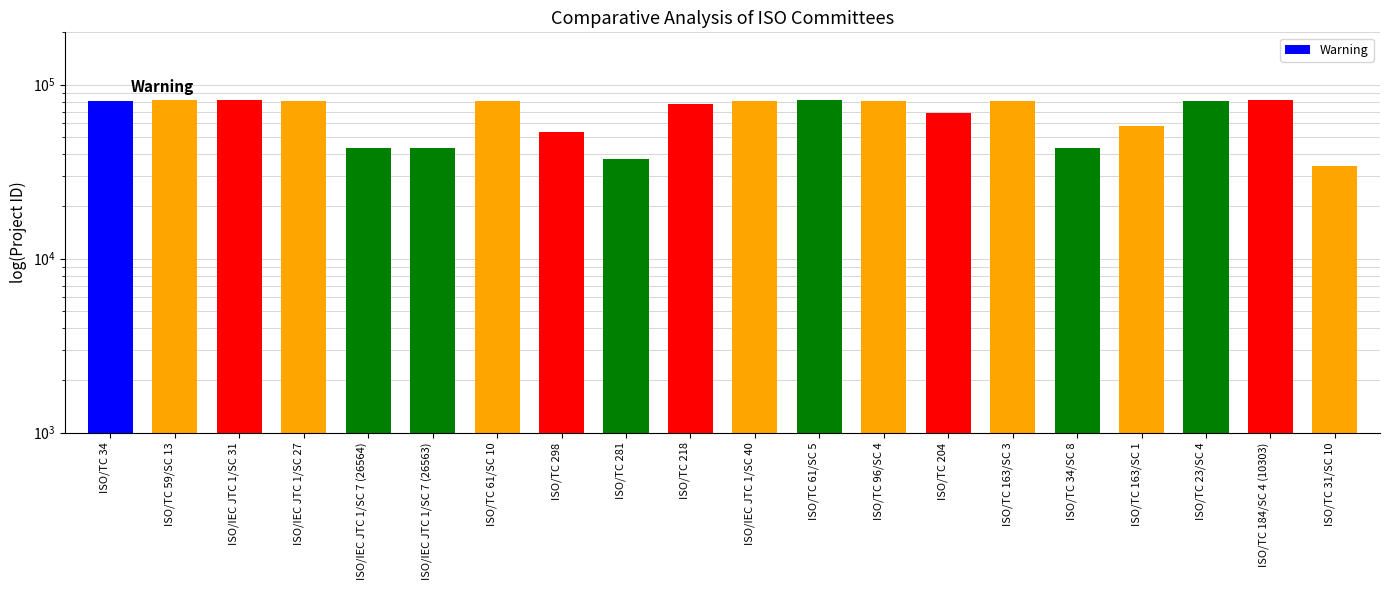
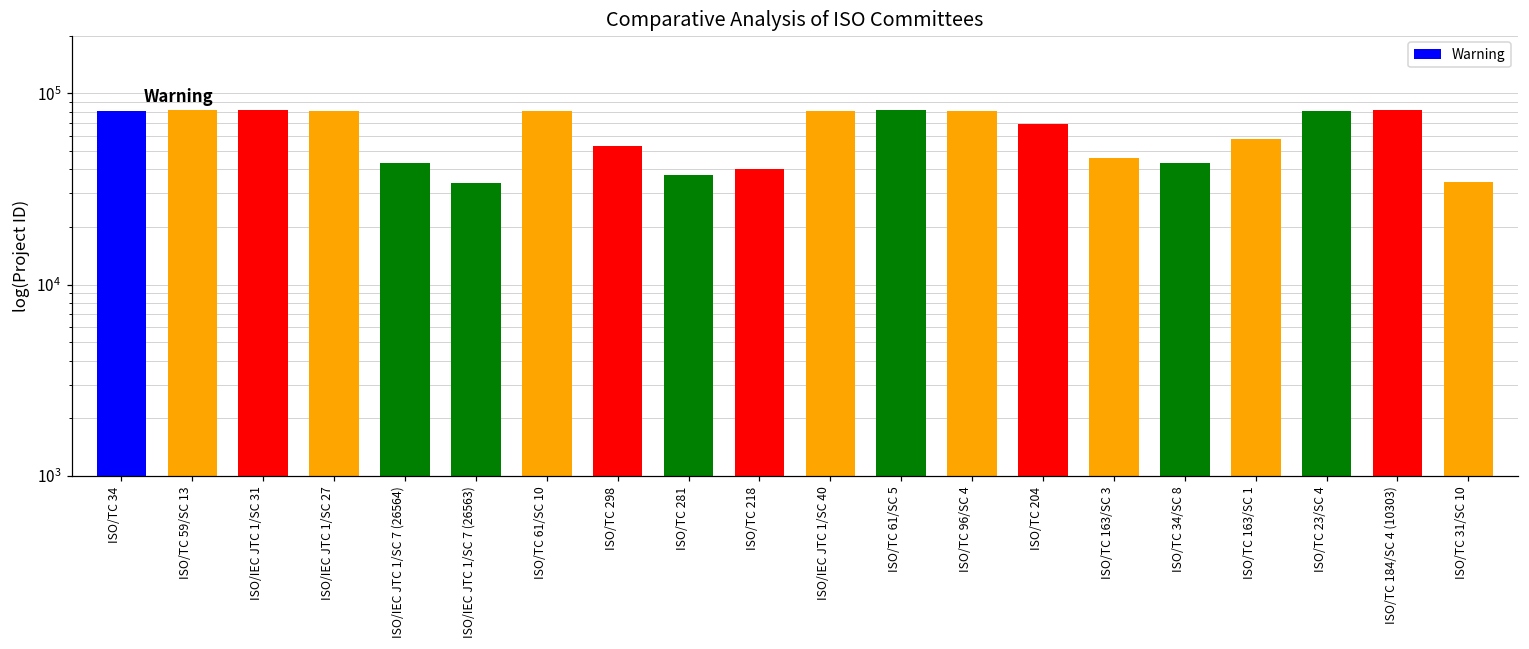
  {
    "ISO/TC 34": 80000,
    "ISO/TC 59/SC 13": 80000,
    "ISO/IEC JTC 1/SC 31": 80000,
    "ISO/IEC JTC 1/SC 27": 80000,
    "ISO/IEC JTC 1/SC 7 (26564)": 43000,
-   "ISO/IEC JTC 1/SC 7 (26563)": 43000,
+   "ISO/IEC JTC 1/SC 7 (26563)": 34000,
    "ISO/TC 61/SC 10": 80000,
    "ISO/TC 298": 53000,
    "ISO/TC 281": 37000,
-   "ISO/TC 218": 80000,
+   "ISO/TC 218": 40000,
    "ISO/IEC JTC 1/SC 40": 80000,
    "ISO/TC 61/SC 5": 80000,
    "ISO/TC 96/SC 4": 80000,
    "ISO/TC 204": 69000,
-   "ISO/TC 163/SC 3": 80000,
+   "ISO/TC 163/SC 3": 46000,
    "ISO/TC 34/SC 8": 43000,
    "ISO/TC 163/SC 1": 58000,
    "ISO/TC 23/SC 4": 80000,
    "ISO/TC 184/SC 4 (10303)": 80000,
    "ISO/TC 31/SC 10": 34000
  }
